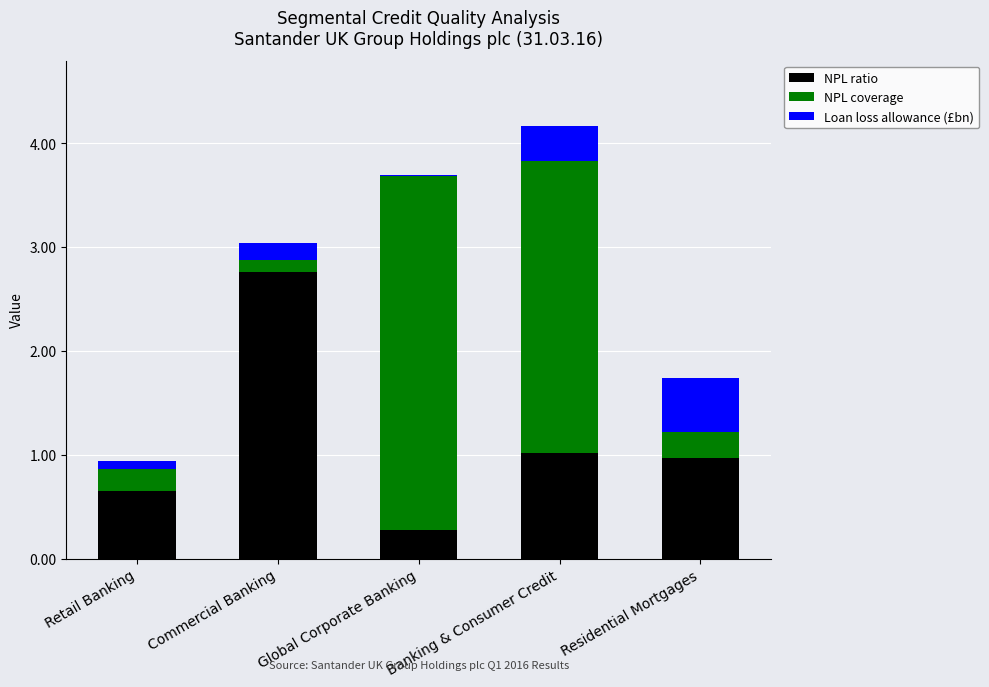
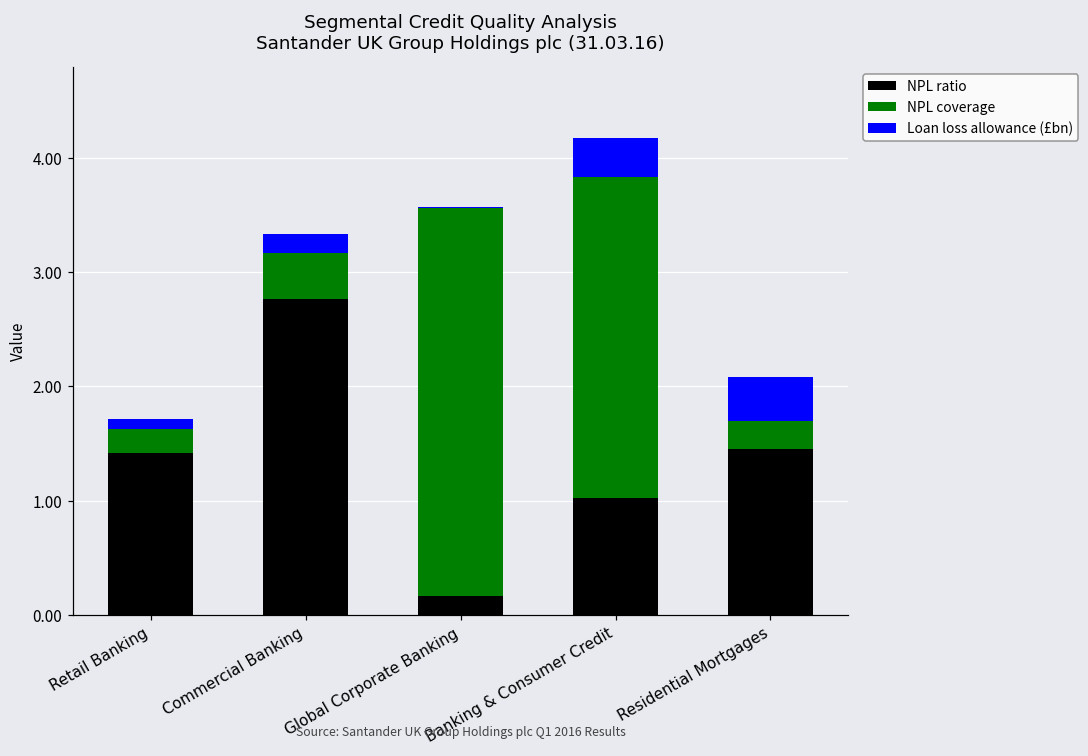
  {
    "NPL ratio": {
-     "Retail Banking": 0.65,
+     "Retail Banking": 1.42,
      "Commercial Banking": 2.76,
-     "Global Corporate Banking": 0.28,
+     "Global Corporate Banking": 0.16,
      "Banking & Consumer Credit": 1.02,
-     "Residential Mortgages": 0.97
+     "Residential Mortgages": 1.45
    },
    "NPL coverage": {
      "Retail Banking": 0.21,
-     "Commercial Banking": 0.12,
+     "Commercial Banking": 0.41,
      "Global Corporate Banking": 3.40,
      "Banking & Consumer Credit": 2.81,
      "Residential Mortgages": 0.25
    },
    "Loan loss allowance (£bn)": {
      "Retail Banking": 0.08,
      "Commercial Banking": 0.16,
      "Banking & Consumer Credit": 0.34,
-     "Residential Mortgages": 0.52
+     "Residential Mortgages": 0.38
    }
  }
